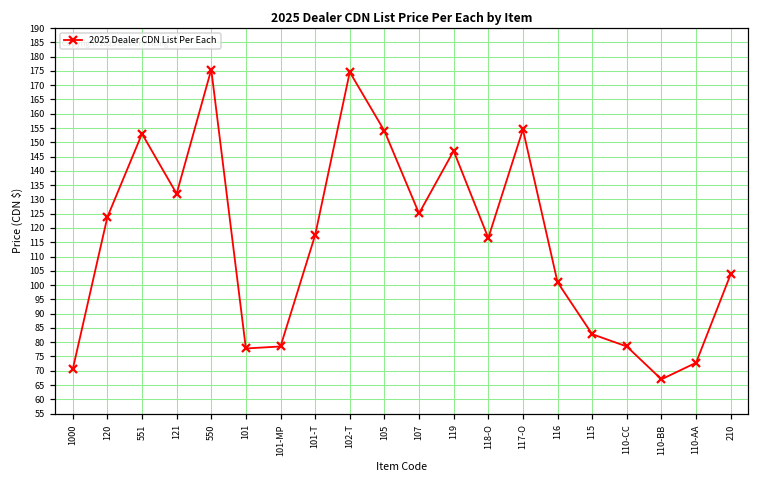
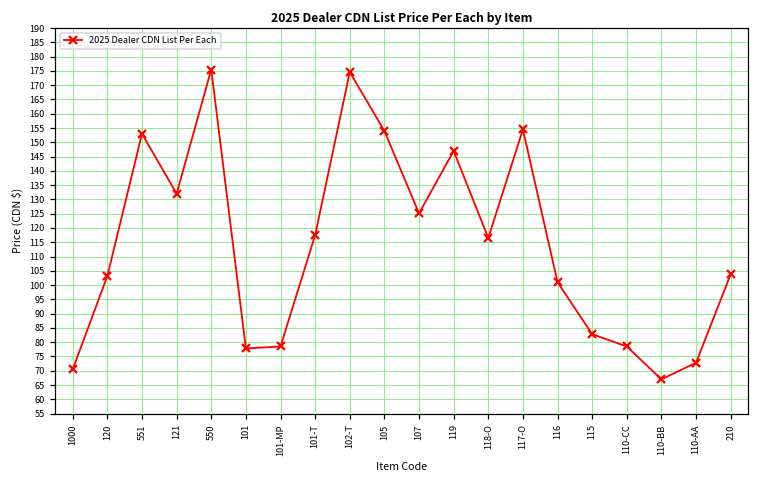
  {
    "1000": 71,
-   "120": 124,
+   "120": 103,
    "551": 153,
    "121": 132,
    "550": 176,
    "101": 78,
    "101-MP": 79,
    "101-T": 118,
    "102-T": 175,
    "105": 154,
    "107": 125,
    "119": 147,
    "118-O": 117,
    "117-O": 155,
    "116": 101,
    "115": 83,
    "110-CC": 79,
    "110-BB": 67,
    "110-AA": 73,
    "210": 104
  }
